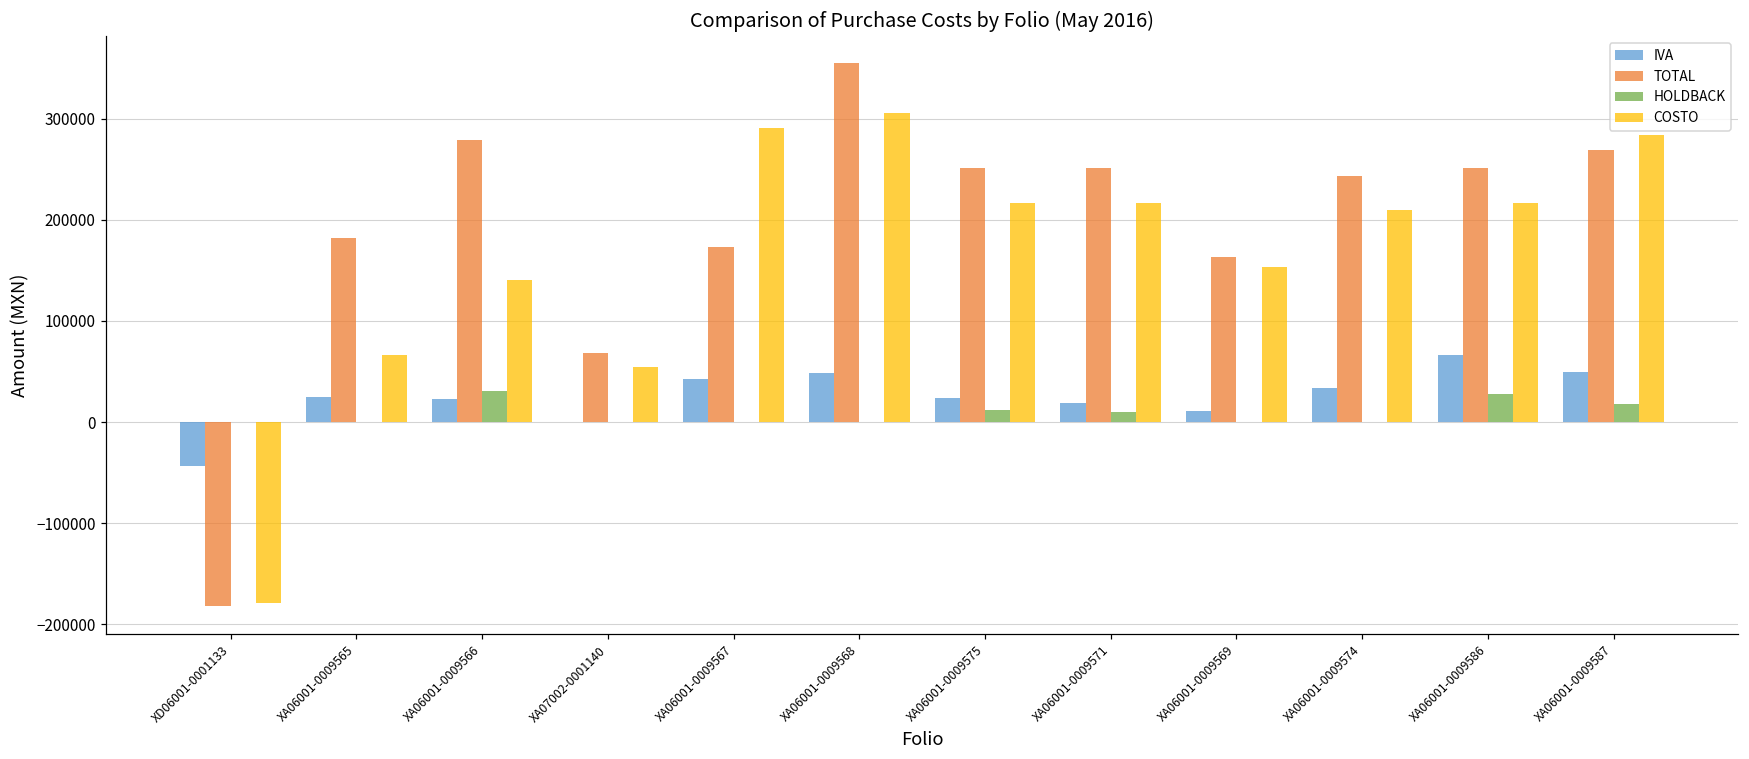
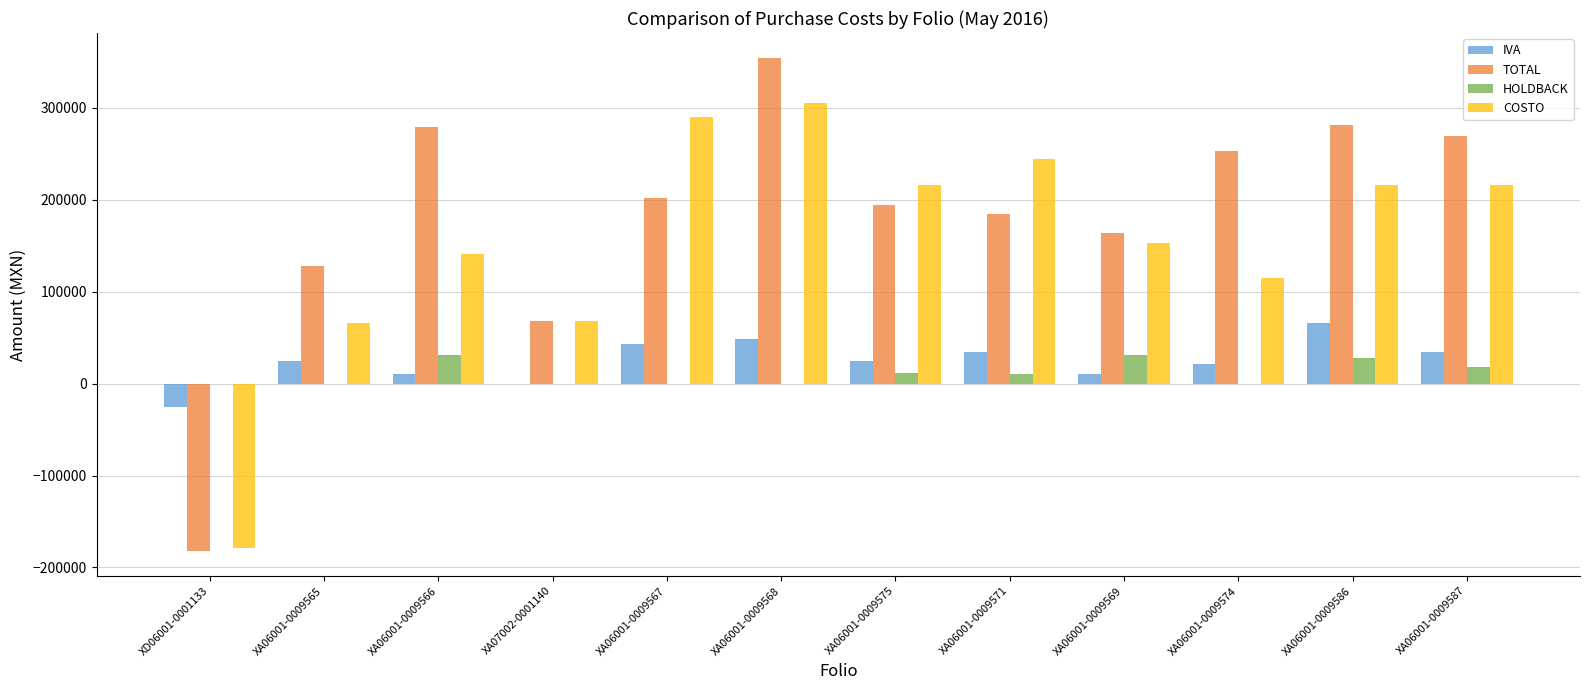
  {
    "IVA": {
-     "XD06001-0001133": -40000,
+     "XD06001-0001133": -30000,
      "XA06001-0009565": 30000,
-     "XA06001-0009566": 20000,
+     "XA06001-0009566": 10000,
      "XA07002-0001140": 0,
      "XA06001-0009567": 40000,
      "XA06001-0009568": 50000,
      "XA06001-0009575": 20000,
-     "XA06001-0009571": 20000,
+     "XA06001-0009571": 30000,
      "XA06001-0009569": 10000,
-     "XA06001-0009574": 30000,
+     "XA06001-0009574": 20000,
      "XA06001-0009586": 70000,
-     "XA06001-0009587": 50000
+     "XA06001-0009587": 30000
    },
    "TOTAL": {
      "XD06001-0001133": -180000,
-     "XA06001-0009565": 180000,
+     "XA06001-0009565": 130000,
      "XA06001-0009566": 280000,
      "XA07002-0001140": 70000,
-     "XA06001-0009567": 170000,
+     "XA06001-0009567": 200000,
      "XA06001-0009568": 350000,
-     "XA06001-0009575": 250000,
-     "XA06001-0009571": 250000,
+     "XA06001-0009575": 190000,
+     "XA06001-0009571": 190000,
      "XA06001-0009569": 160000,
-     "XA06001-0009574": 240000,
-     "XA06001-0009586": 250000,
+     "XA06001-0009574": 250000,
+     "XA06001-0009586": 280000,
      "XA06001-0009587": 270000
    },
    "HOLDBACK": {
      "XD06001-0001133": 0,
      "XA06001-0009565": 0,
      "XA06001-0009566": 30000,
      "XA07002-0001140": 0,
      "XA06001-0009567": 0,
      "XA06001-0009568": 0,
      "XA06001-0009575": 10000,
      "XA06001-0009571": 10000,
-     "XA06001-0009569": 0,
+     "XA06001-0009569": 30000,
      "XA06001-0009574": 0,
      "XA06001-0009586": 30000,
      "XA06001-0009587": 20000
    },
    "COSTO": {
      "XD06001-0001133": -180000,
      "XA06001-0009565": 70000,
      "XA06001-0009566": 140000,
-     "XA07002-0001140": 50000,
+     "XA07002-0001140": 70000,
      "XA06001-0009567": 290000,
      "XA06001-0009568": 310000,
      "XA06001-0009575": 220000,
-     "XA06001-0009571": 220000,
+     "XA06001-0009571": 240000,
      "XA06001-0009569": 150000,
-     "XA06001-0009574": 210000,
+     "XA06001-0009574": 110000,
      "XA06001-0009586": 220000,
-     "XA06001-0009587": 280000
+     "XA06001-0009587": 220000
    }
  }
